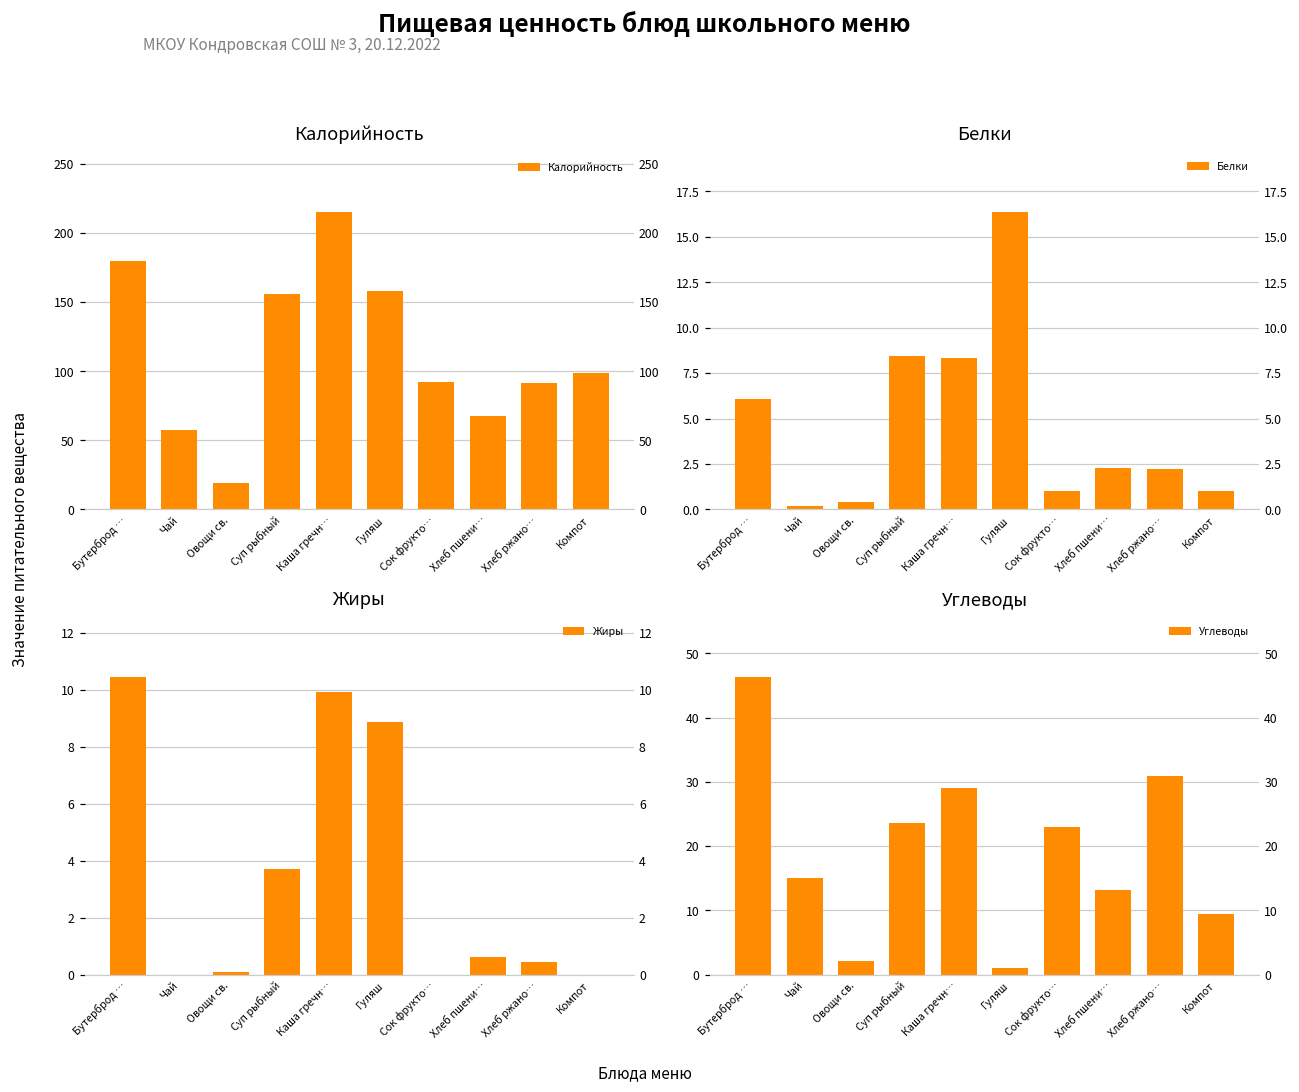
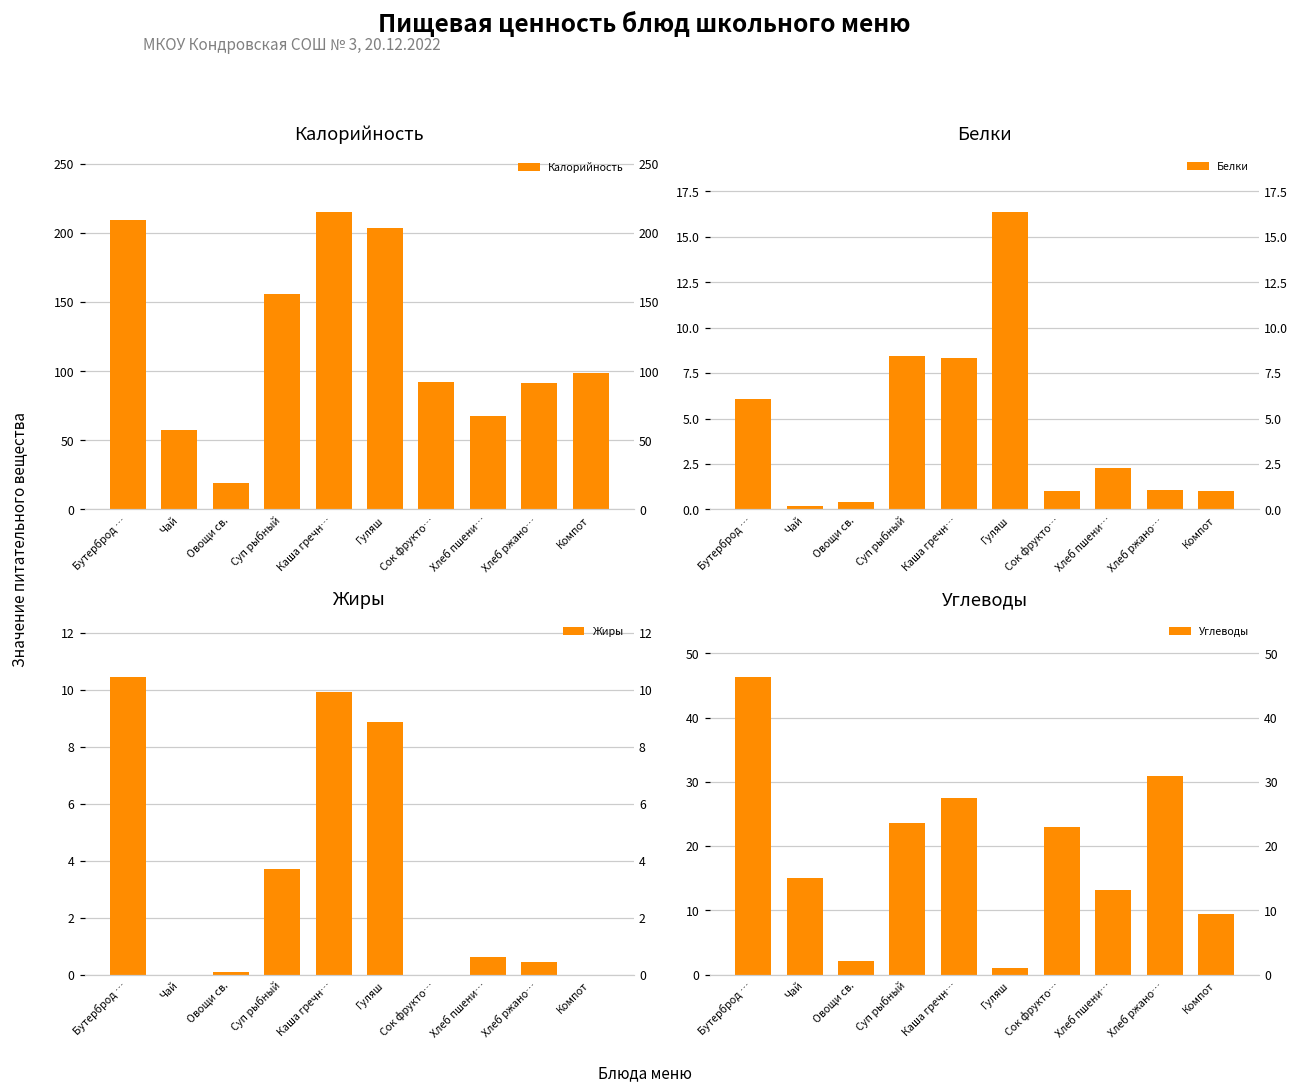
  {
    "Калорийность": {
-     "Бутерброд …": 180,
+     "Бутерброд …": 209,
      "Чай": 57,
      "Овощи св.": 19,
      "Суп рыбный": 156,
      "Каша гречн…": 215,
-     "Гуляш": 158,
+     "Гуляш": 203,
      "Сок фрукто…": 92,
      "Хлеб пшени…": 68,
      "Хлеб ржано…": 92,
      "Компот": 99
    },
    "Белки": {
      "Бутерброд …": 6.1,
      "Чай": 0.2,
      "Овощи св.": 0.4,
      "Суп рыбный": 8.4,
      "Каша гречн…": 8.3,
      "Гуляш": 16.4,
      "Сок фрукто…": 1.0,
      "Хлеб пшени…": 2.3,
-     "Хлеб ржано…": 2.2,
+     "Хлеб ржано…": 1.1,
      "Компот": 1.0
    },
    "Жиры": {
      "Бутерброд …": 10.5,
      "Чай": 0.0,
      "Суп рыбный": 3.7,
      "Каша гречн…": 9.9,
      "Гуляш": 8.9,
      "Сок фрукто…": 0.0,
      "Хлеб пшени…": 0.6,
      "Хлеб ржано…": 0.4,
      "Компот": 0.0
    },
    "Углеводы": {
      "Бутерброд …": 46,
      "Чай": 15,
      "Овощи св.": 2,
      "Суп рыбный": 24,
-     "Каша гречн…": 29,
+     "Каша гречн…": 28,
      "Гуляш": 1,
      "Сок фрукто…": 23,
      "Хлеб пшени…": 13,
      "Хлеб ржано…": 31,
      "Компот": 9
    }
  }
